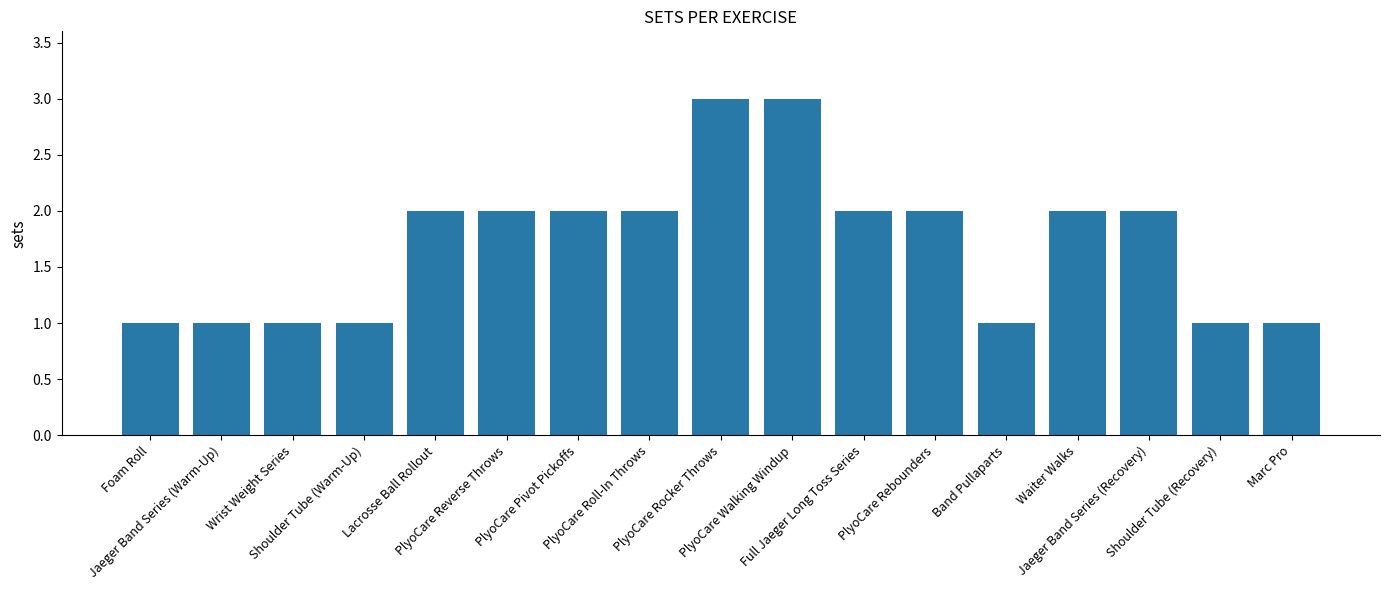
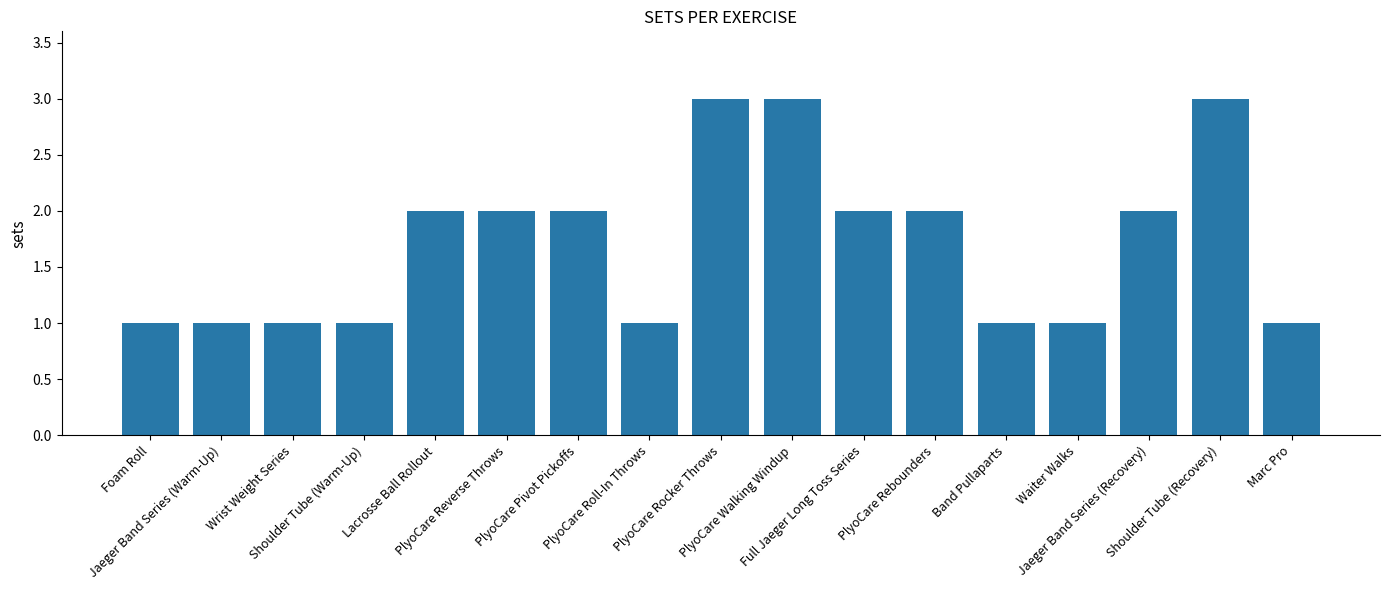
  {
    "Foam Roll": 1,
    "Jaeger Band Series (Warm-Up)": 1,
    "Wrist Weight Series": 1,
    "Shoulder Tube (Warm-Up)": 1,
    "Lacrosse Ball Rollout": 2,
    "PlyoCare Reverse Throws": 2,
    "PlyoCare Pivot Pickoffs": 2,
-   "PlyoCare Roll-In Throws": 2,
+   "PlyoCare Roll-In Throws": 1,
    "PlyoCare Rocker Throws": 3,
    "PlyoCare Walking Windup": 3,
    "Full Jaeger Long Toss Series": 2,
    "PlyoCare Rebounders": 2,
    "Band Pullaparts": 1,
-   "Waiter Walks": 2,
+   "Waiter Walks": 1,
    "Jaeger Band Series (Recovery)": 2,
-   "Shoulder Tube (Recovery)": 1,
+   "Shoulder Tube (Recovery)": 3,
    "Marc Pro": 1
  }
